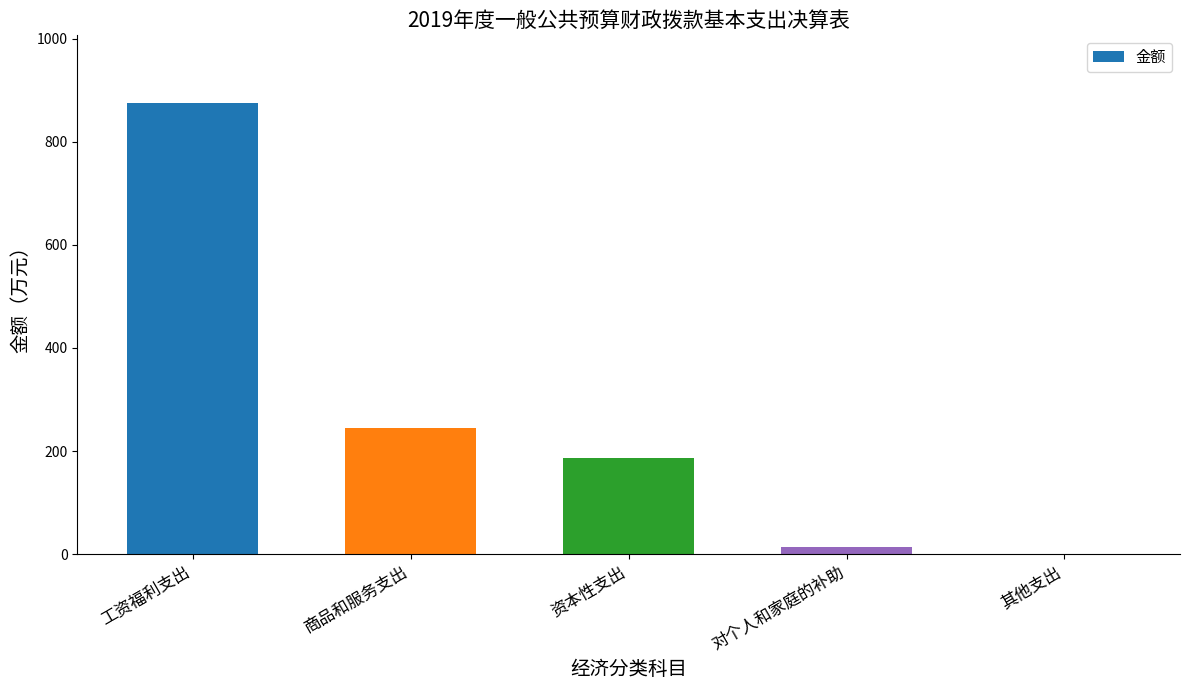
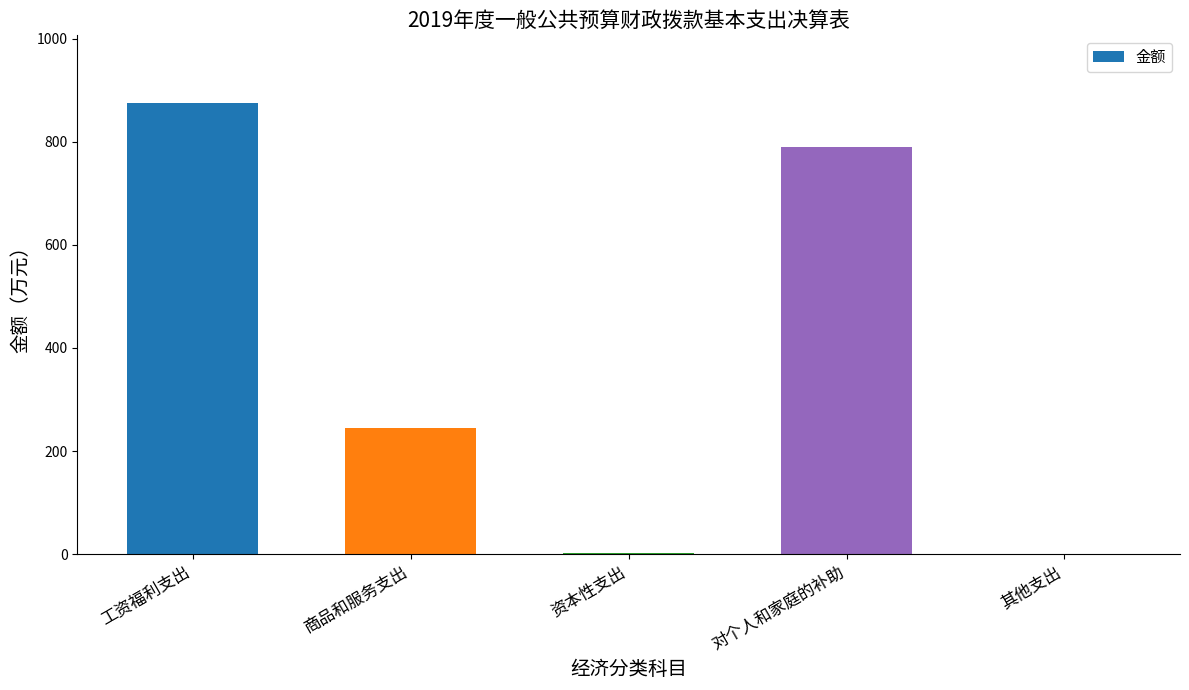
  {
    "工资福利支出": 880,
    "商品和服务支出": 250,
-   "资本性支出": 190,
-   "对个人和家庭的补助": 10,
+   "资本性支出": 0,
+   "对个人和家庭的补助": 790,
    "其他支出": 0
  }
